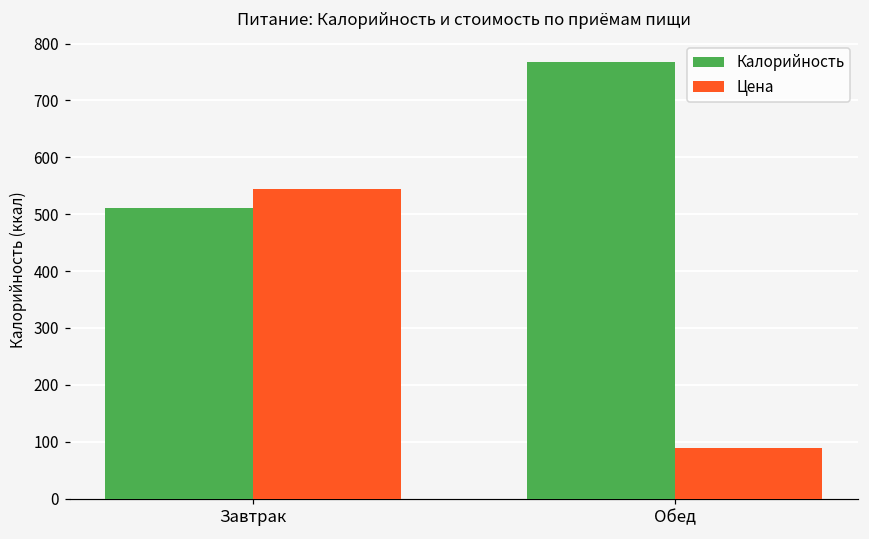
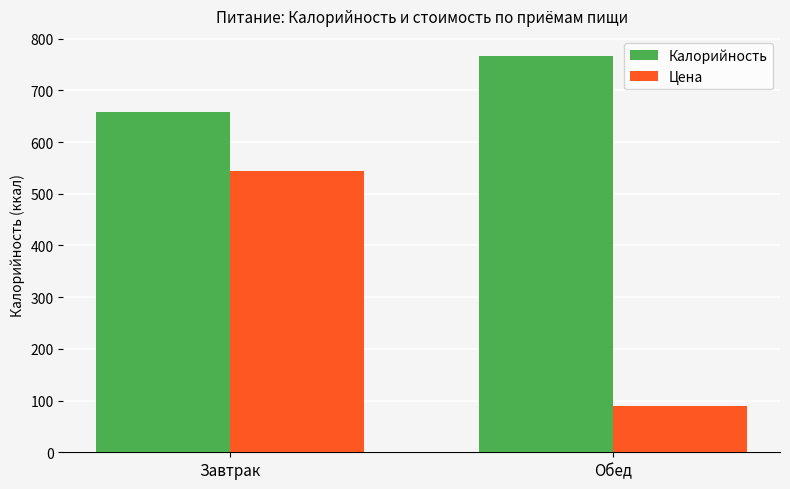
  {
    "Калорийность": {
-     "Завтрак": 510,
+     "Завтрак": 660,
      "Обед": 770
    },
    "Цена": {
      "Завтрак": 540,
      "Обед": 90
    }
  }
